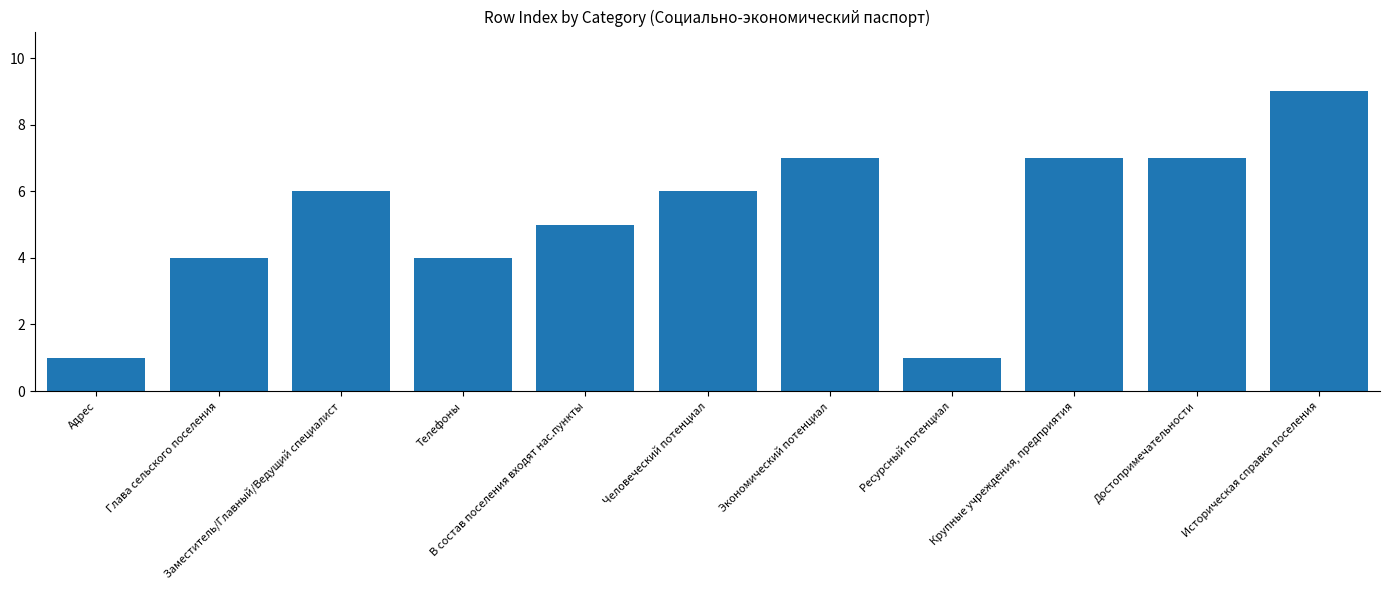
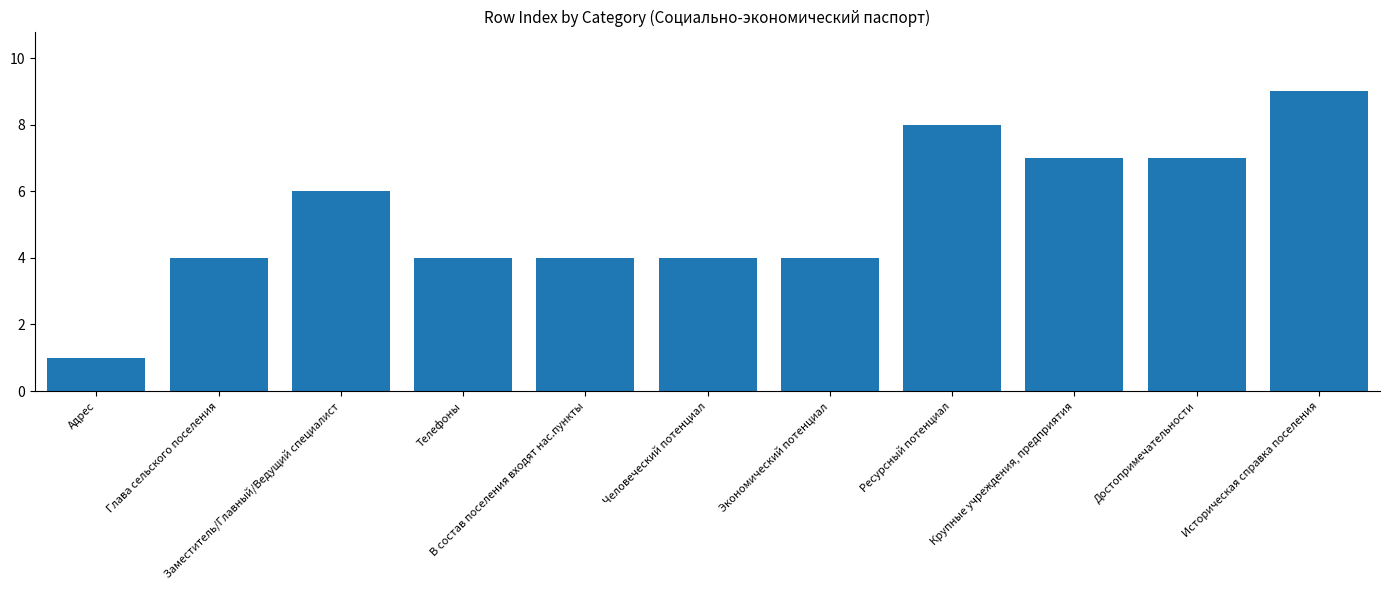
  {
    "Адрес": 1,
    "Глава сельского поселения": 4,
    "Заместитель/Главный/Ведущий специалист": 6,
    "Телефоны": 4,
-   "В состав поселения входят нас.пункты": 5,
-   "Человеческий потенциал": 6,
-   "Экономический потенциал": 7,
-   "Ресурсный потенциал": 1,
+   "В состав поселения входят нас.пункты": 4,
+   "Человеческий потенциал": 4,
+   "Экономический потенциал": 4,
+   "Ресурсный потенциал": 8,
    "Крупные учреждения, предприятия": 7,
    "Достопримечательности": 7,
    "Историческая справка поселения": 9
  }
